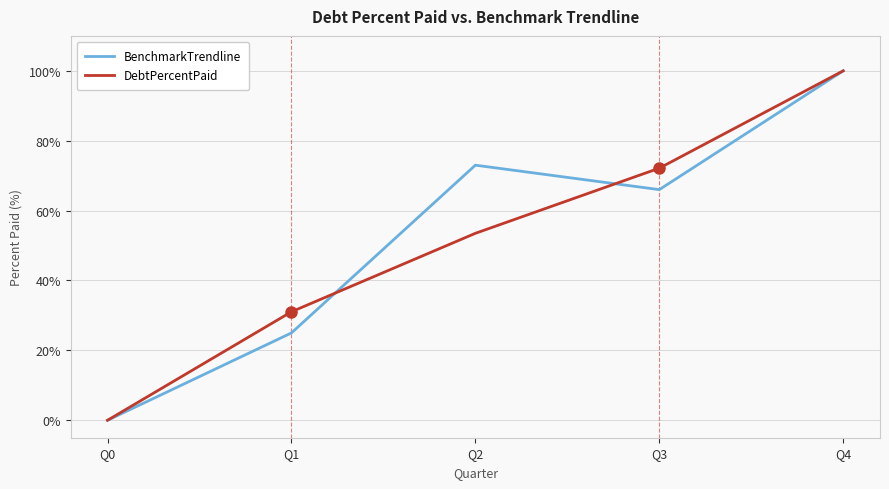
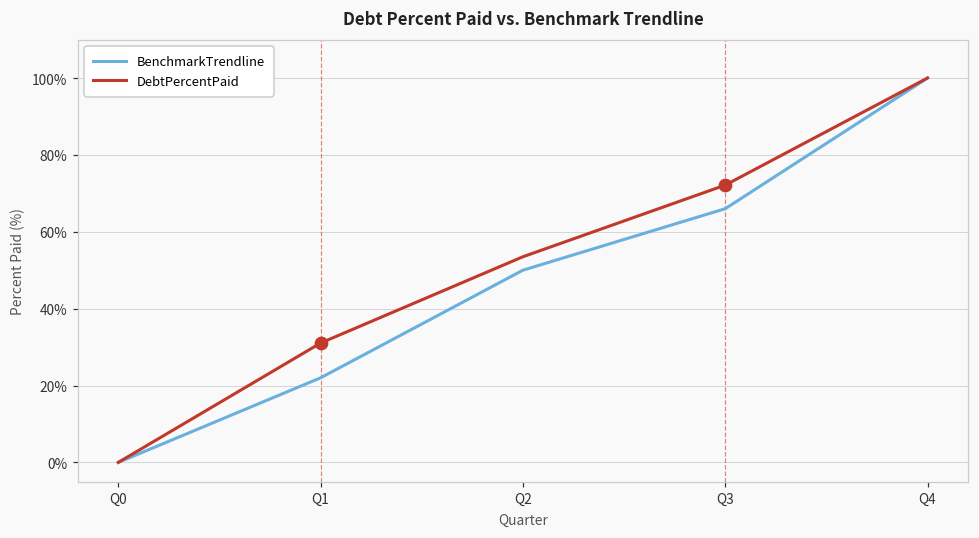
  {
    "BenchmarkTrendline": {
-     "Q1": "25%",
-     "Q2": "73%",
+     "Q1": "22%",
+     "Q2": "50%",
      "Q3": "66%"
    }
  }
